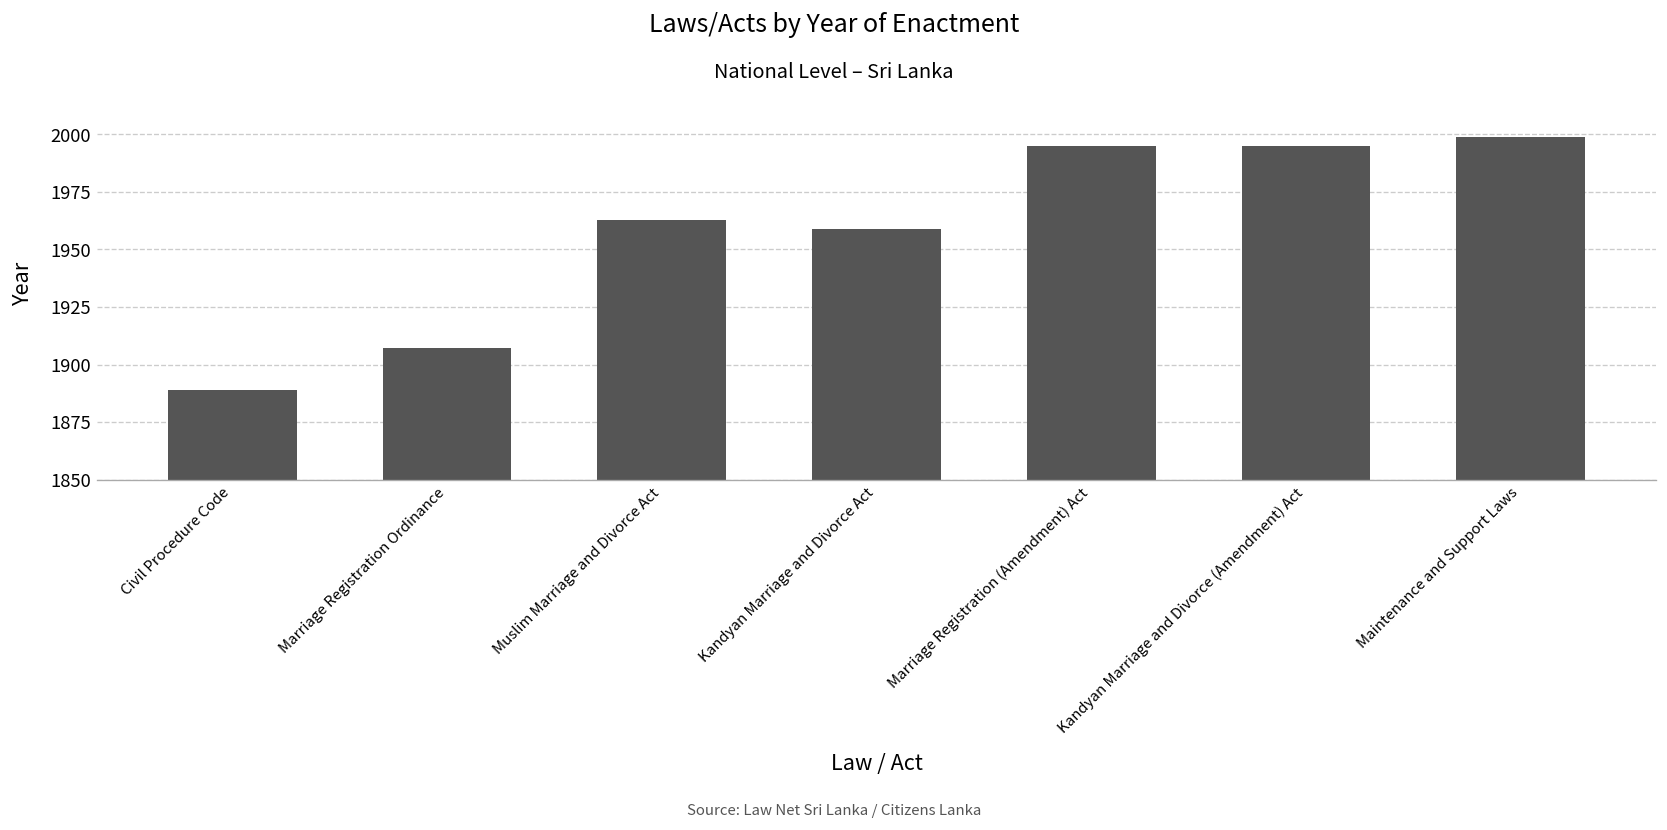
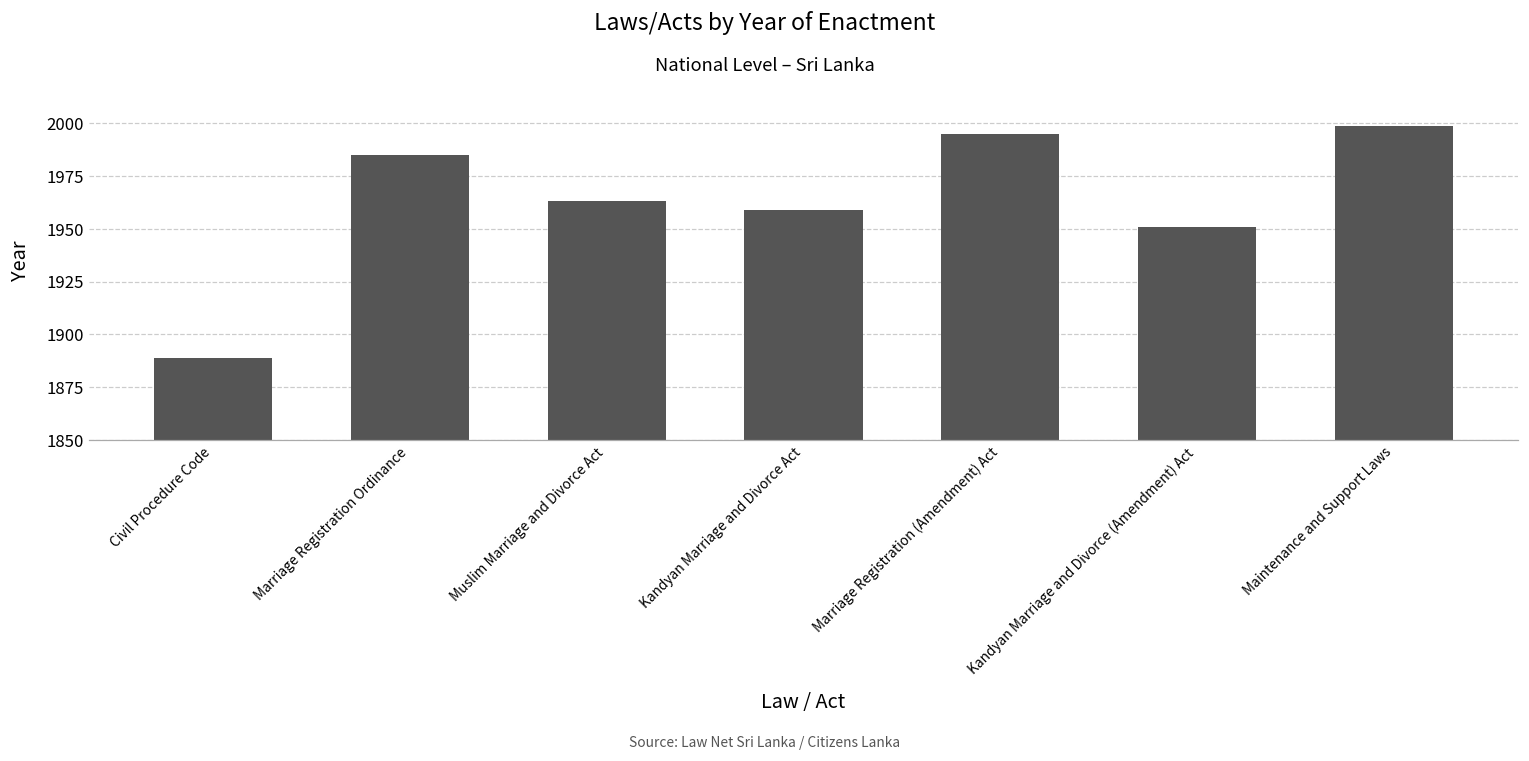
  {
    "Civil Procedure Code": 1889,
-   "Marriage Registration Ordinance": 1907,
+   "Marriage Registration Ordinance": 1985,
    "Muslim Marriage and Divorce Act": 1963,
    "Kandyan Marriage and Divorce Act": 1959,
    "Marriage Registration (Amendment) Act": 1995,
-   "Kandyan Marriage and Divorce (Amendment) Act": 1995,
+   "Kandyan Marriage and Divorce (Amendment) Act": 1951,
    "Maintenance and Support Laws": 1999
  }
